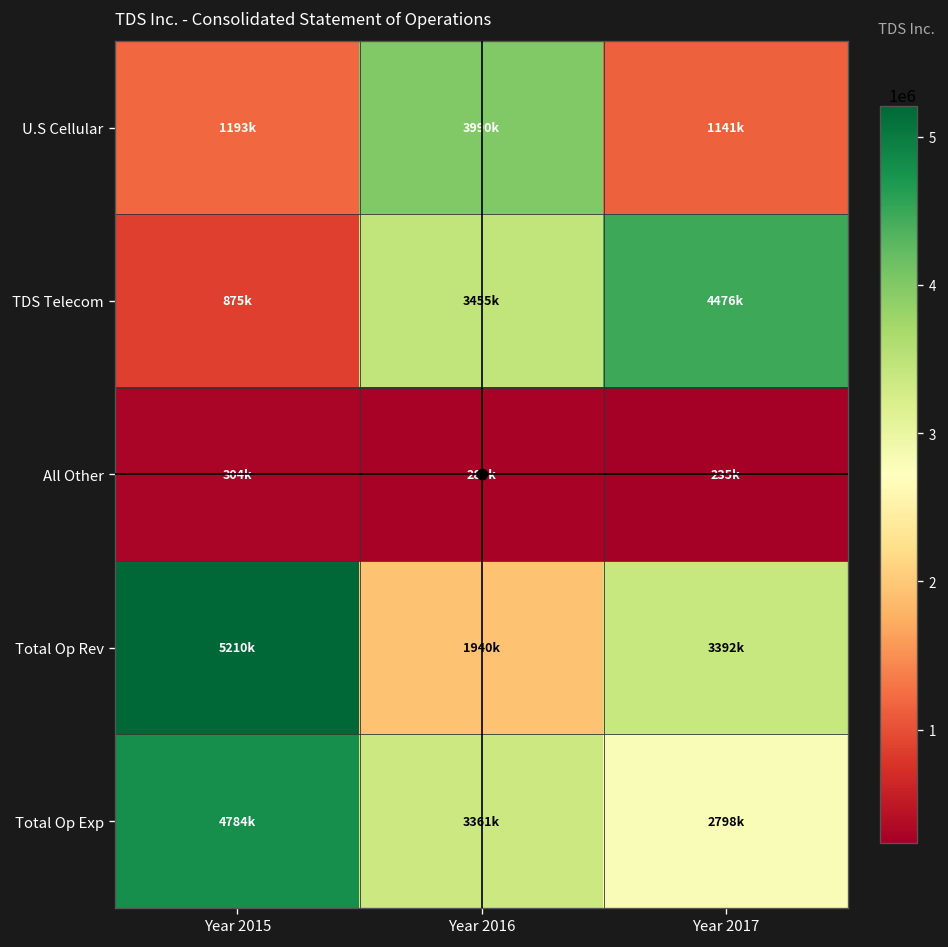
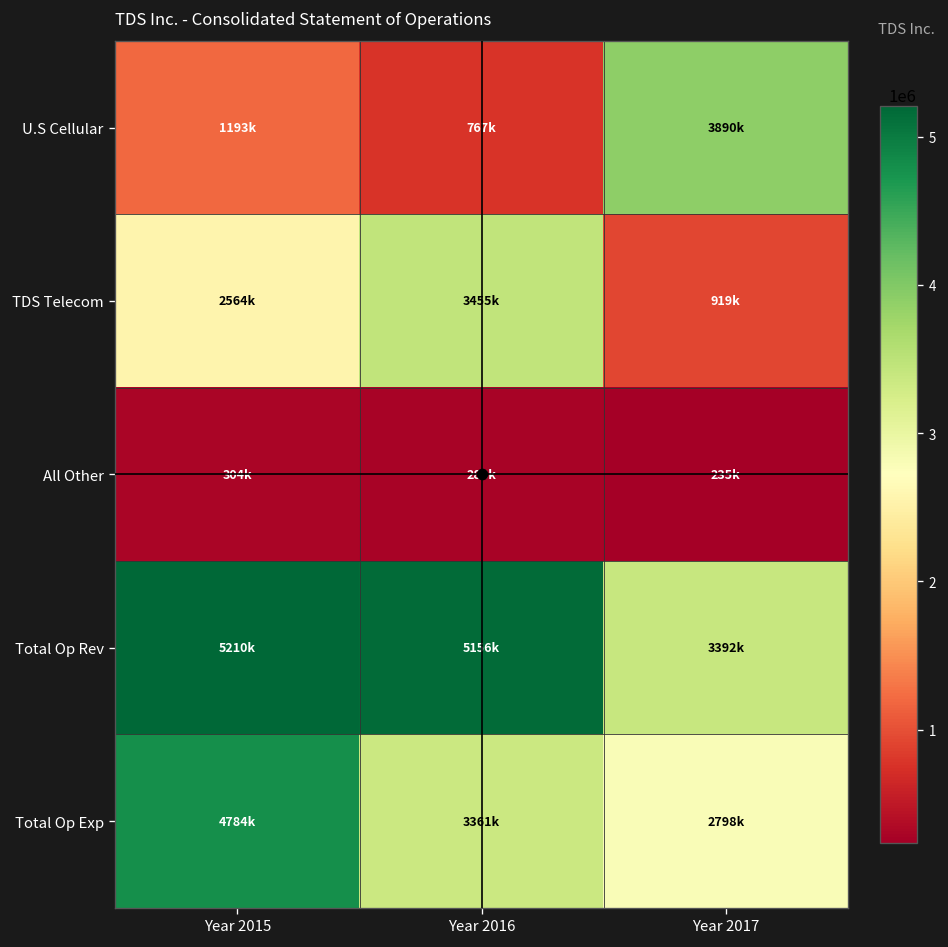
  {
    "U.S Cellular": {
      "Year 2015": "1193k",
-     "Year 2016": "3990k",
-     "Year 2017": "1141k"
+     "Year 2016": "767k",
+     "Year 2017": "3890k"
    },
    "TDS Telecom": {
-     "Year 2015": "875k",
+     "Year 2015": "2564k",
      "Year 2016": "3455k",
-     "Year 2017": "4476k"
+     "Year 2017": "919k"
    },
    "All Other": {
      "Year 2015": "304k",
      "Year 2017": "235k"
    },
    "Total Op Rev": {
      "Year 2015": "5210k",
-     "Year 2016": "1940k",
+     "Year 2016": "5156k",
      "Year 2017": "3392k"
    },
    "Total Op Exp": {
      "Year 2015": "4784k",
      "Year 2016": "3361k",
      "Year 2017": "2798k"
    }
  }
